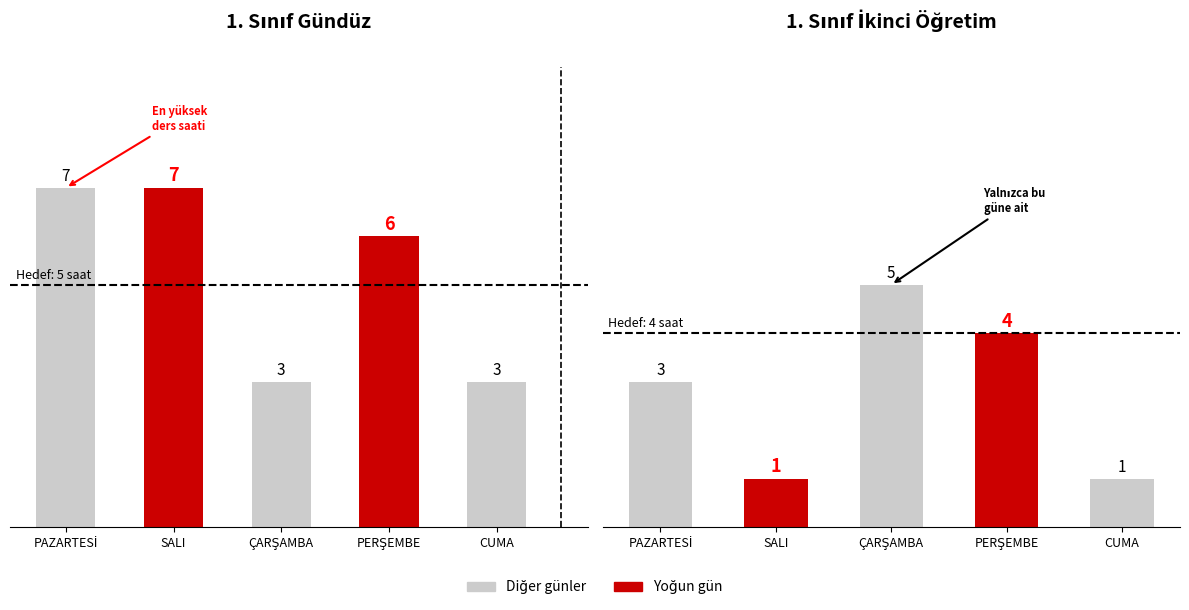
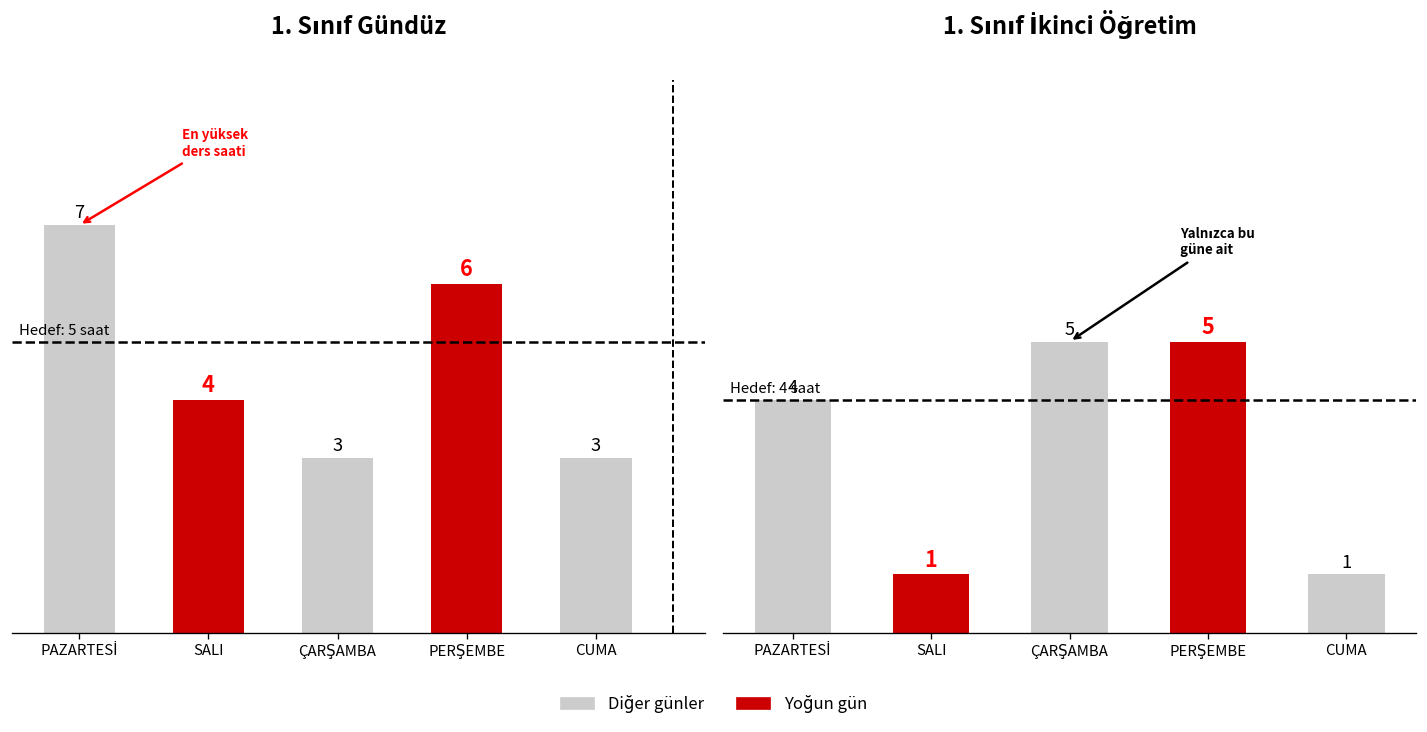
  {
    "1. Sınıf Gündüz": {
      "PAZARTESİ": 7,
-     "SALI": 7,
+     "SALI": 4,
      "ÇARŞAMBA": 3,
      "PERŞEMBE": 6,
      "CUMA": 3
    },
    "1. Sınıf İkinci Öğretim": {
-     "PAZARTESİ": 3,
+     "PAZARTESİ": 4,
      "SALI": 1,
      "ÇARŞAMBA": 5,
-     "PERŞEMBE": 4,
+     "PERŞEMBE": 5,
      "CUMA": 1
    }
  }
